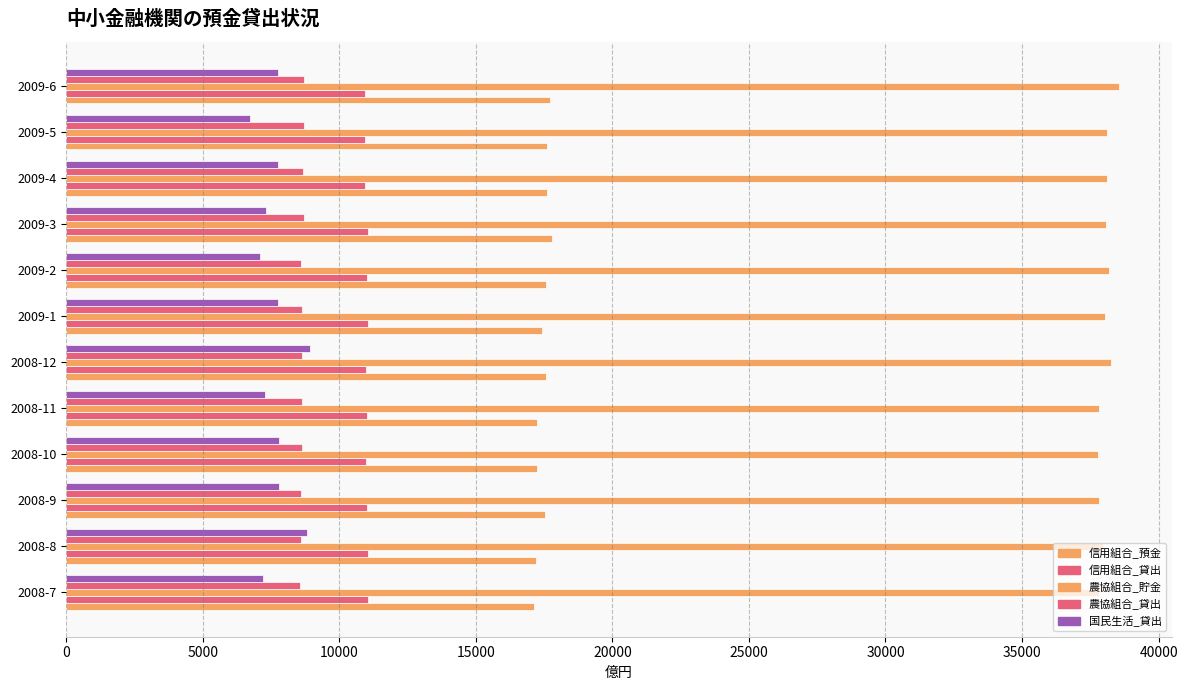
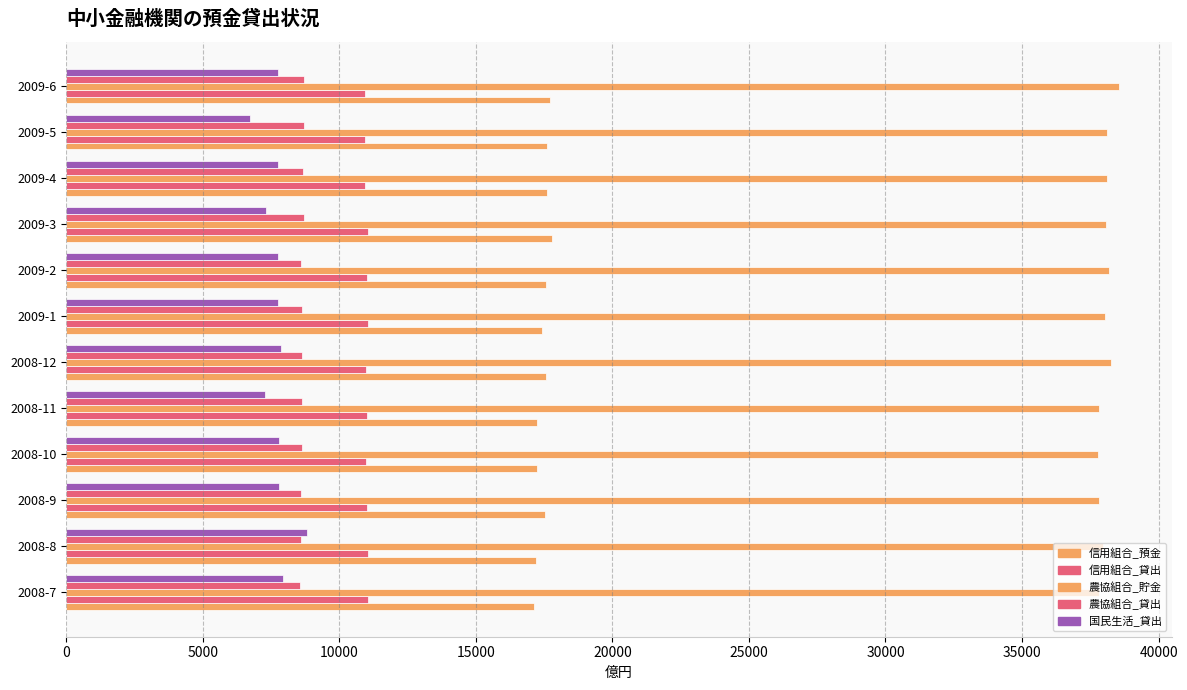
  {
    "国民生活_貸出": {
      "2009-6": 7800,
      "2009-5": 6700,
      "2009-4": 7700,
      "2009-3": 7300,
-     "2009-2": 7100,
+     "2009-2": 7800,
      "2009-1": 7800,
-     "2008-12": 8900,
+     "2008-12": 7900,
      "2008-11": 7300,
      "2008-10": 7800,
      "2008-9": 7800,
      "2008-8": 8800,
-     "2008-7": 7200
+     "2008-7": 7900
    }
  }
